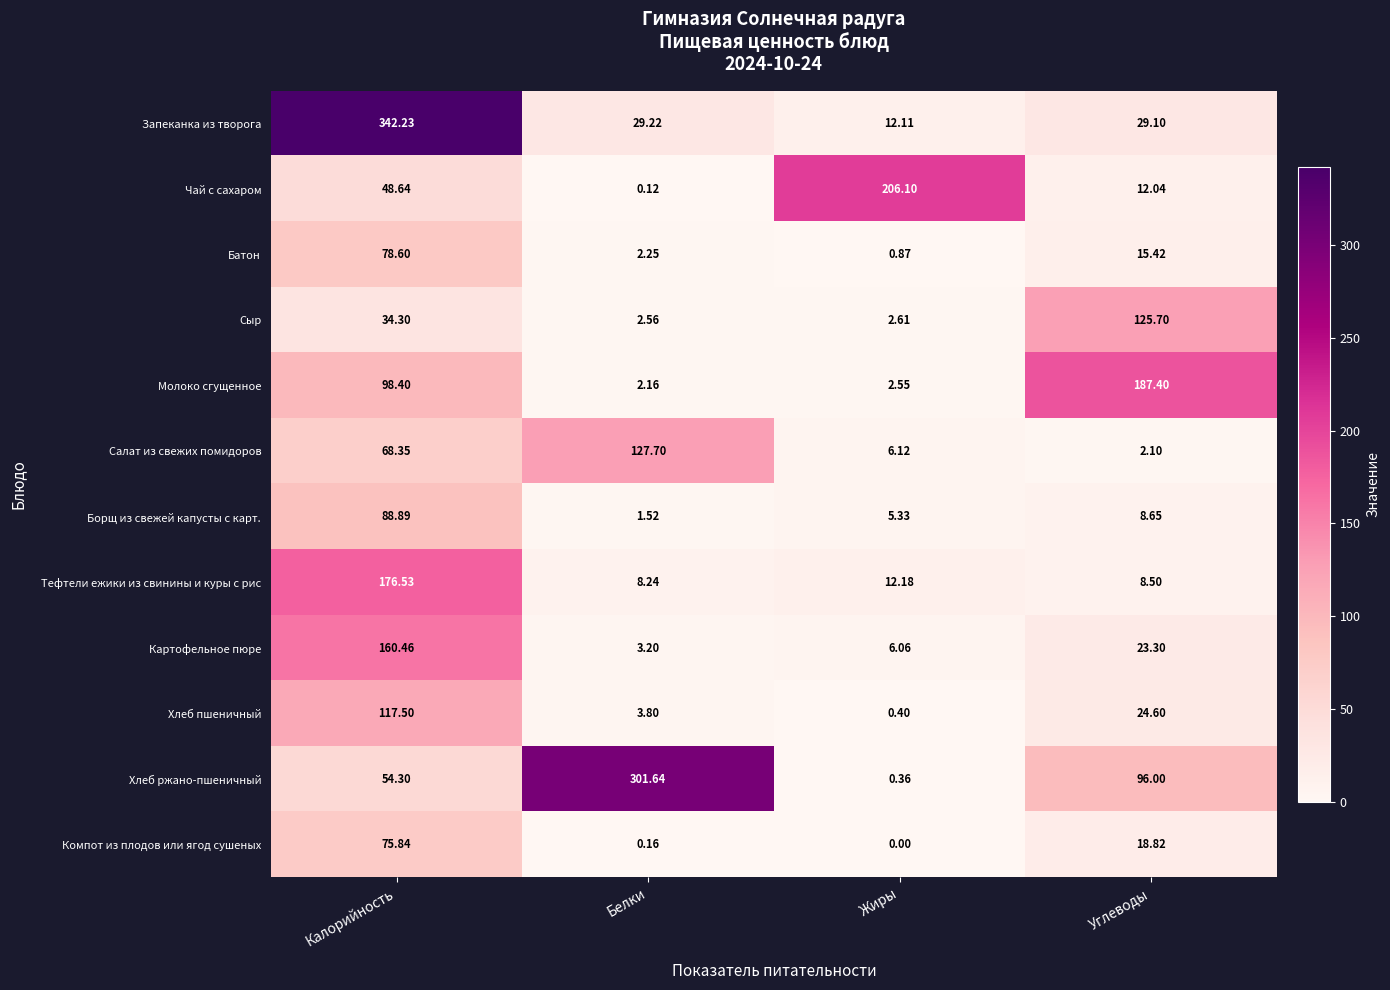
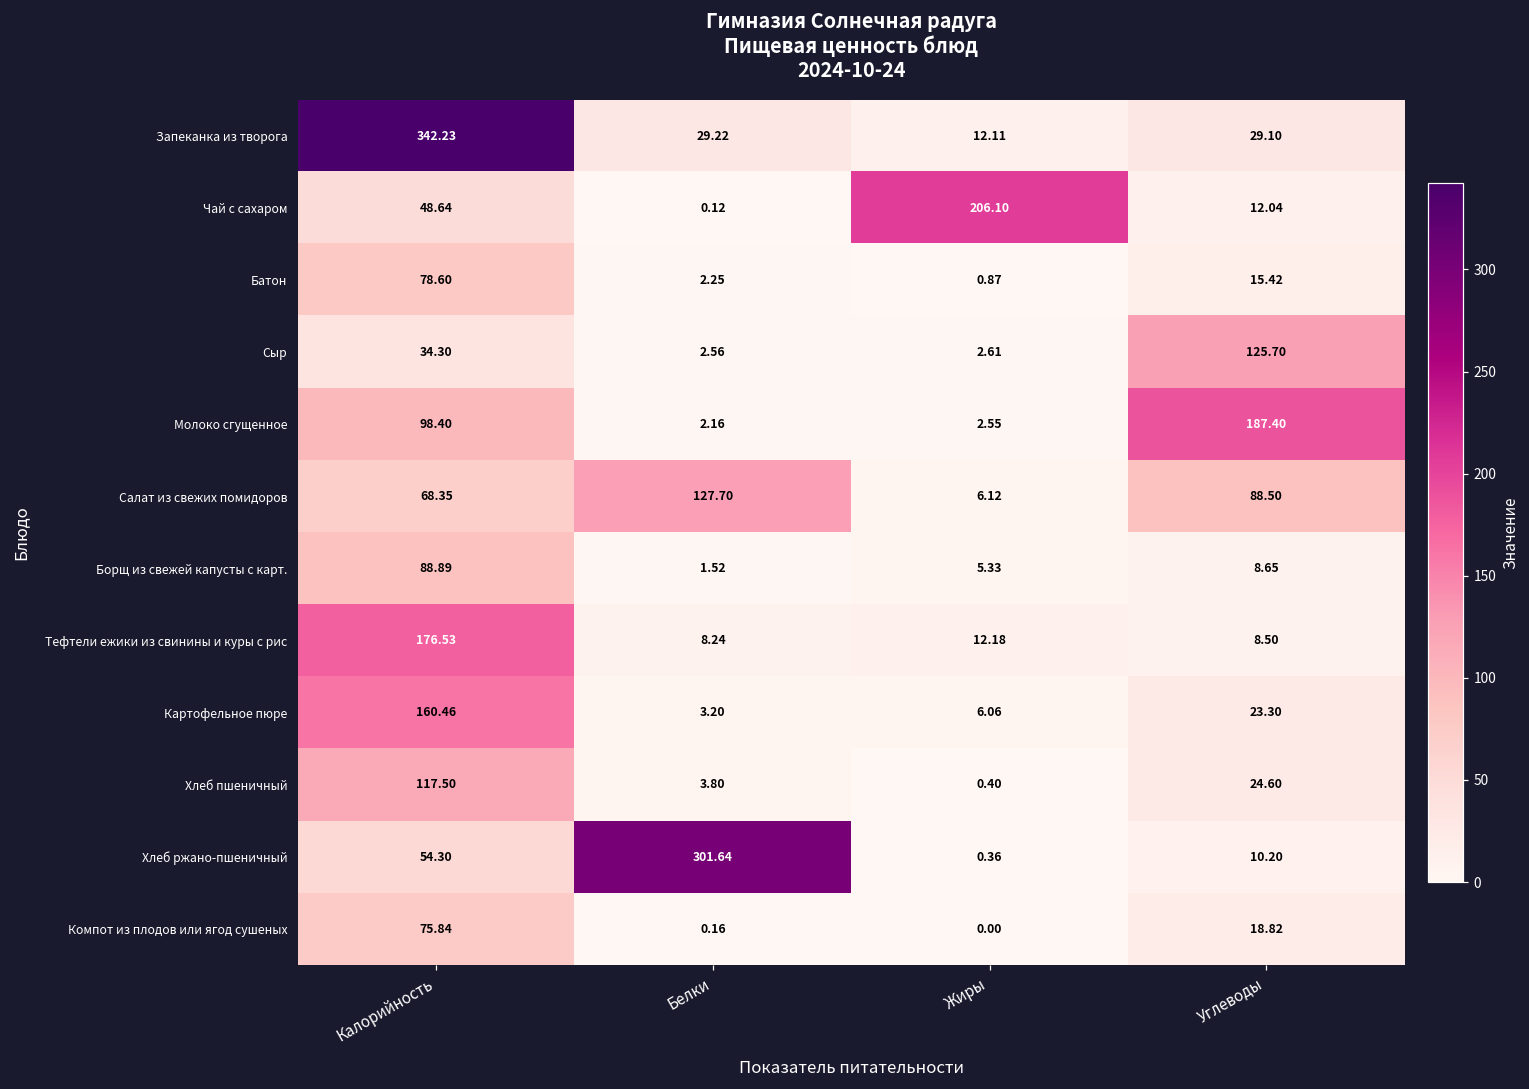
  {
    "Запеканка из творога": {
      "Калорийность": 342.23,
      "Белки": 29.22,
      "Жиры": 12.11,
      "Углеводы": 29.10
    },
    "Чай с сахаром": {
      "Калорийность": 48.64,
      "Белки": 0.12,
      "Жиры": 206.10,
      "Углеводы": 12.04
    },
    "Батон": {
      "Калорийность": 78.60,
      "Белки": 2.25,
      "Жиры": 0.87,
      "Углеводы": 15.42
    },
    "Сыр": {
      "Калорийность": 34.30,
      "Белки": 2.56,
      "Жиры": 2.61,
      "Углеводы": 125.70
    },
    "Молоко сгущенное": {
      "Калорийность": 98.40,
      "Белки": 2.16,
      "Жиры": 2.55,
      "Углеводы": 187.40
    },
    "Салат из свежих помидоров": {
      "Калорийность": 68.35,
      "Белки": 127.70,
      "Жиры": 6.12,
-     "Углеводы": 2.10
+     "Углеводы": 88.50
    },
    "Борщ из свежей капусты с карт.": {
      "Калорийность": 88.89,
      "Белки": 1.52,
      "Жиры": 5.33,
      "Углеводы": 8.65
    },
    "Тефтели ежики из свинины и куры с рис": {
      "Калорийность": 176.53,
      "Белки": 8.24,
      "Жиры": 12.18,
      "Углеводы": 8.50
    },
    "Картофельное пюре": {
      "Калорийность": 160.46,
      "Белки": 3.20,
      "Жиры": 6.06,
      "Углеводы": 23.30
    },
    "Хлеб пшеничный": {
      "Калорийность": 117.50,
      "Белки": 3.80,
      "Жиры": 0.40,
      "Углеводы": 24.60
    },
    "Хлеб ржано-пшеничный": {
      "Калорийность": 54.30,
      "Белки": 301.64,
      "Жиры": 0.36,
-     "Углеводы": 96.00
+     "Углеводы": 10.20
    },
    "Компот из плодов или ягод сушеных": {
      "Калорийность": 75.84,
      "Белки": 0.16,
      "Жиры": 0.00,
      "Углеводы": 18.82
    }
  }
